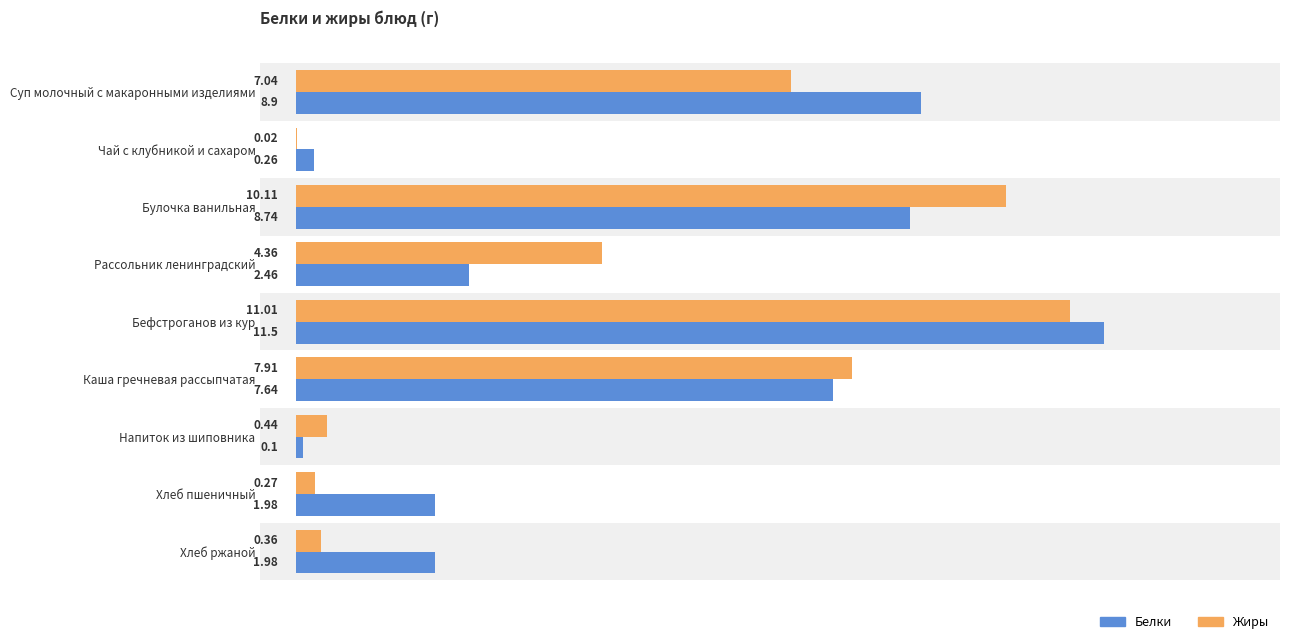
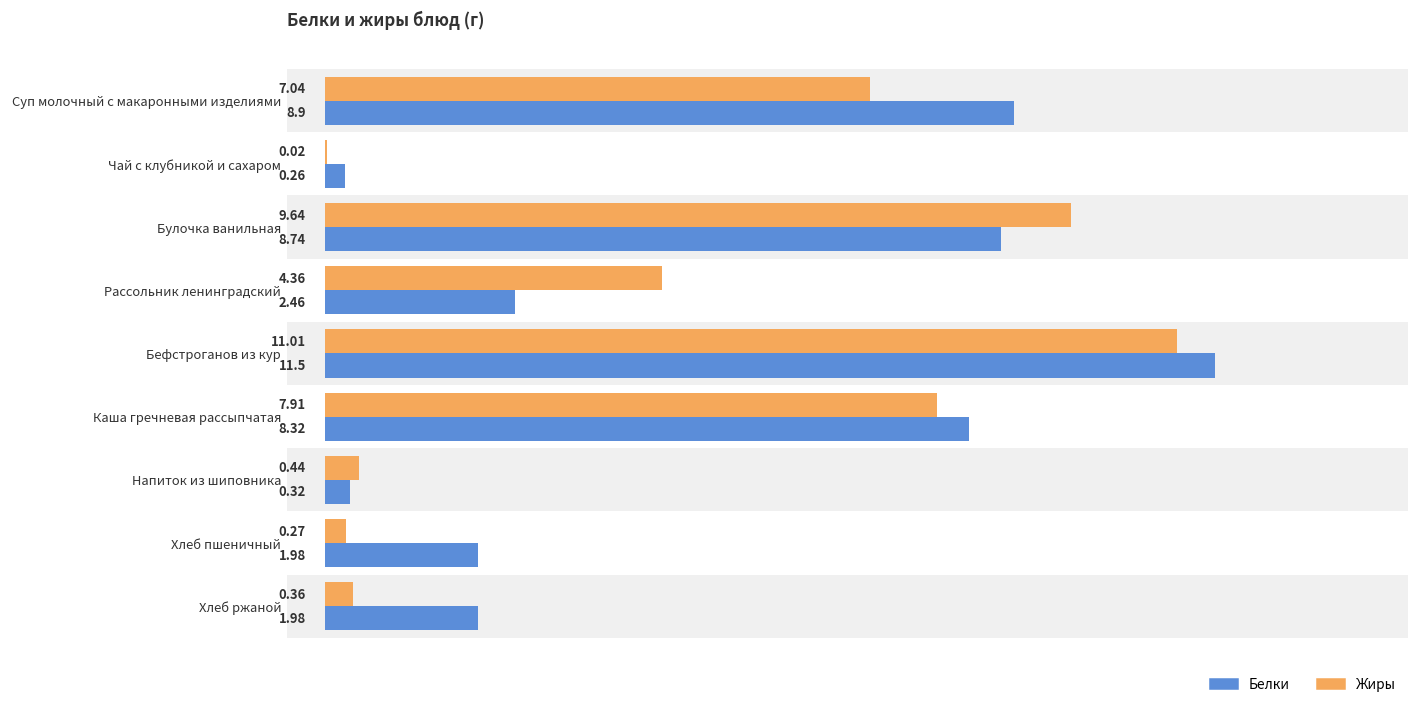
  {
    "Белки": {
-     "Каша гречневая рассыпчатая": 7.64,
-     "Напиток из шиповника": 0.1
+     "Каша гречневая рассыпчатая": 8.32,
+     "Напиток из шиповника": 0.32
    },
    "Жиры": {
      "Чай с клубникой и сахаром": 0.02,
-     "Булочка ванильная": 10.11
+     "Булочка ванильная": 9.64
    }
  }
